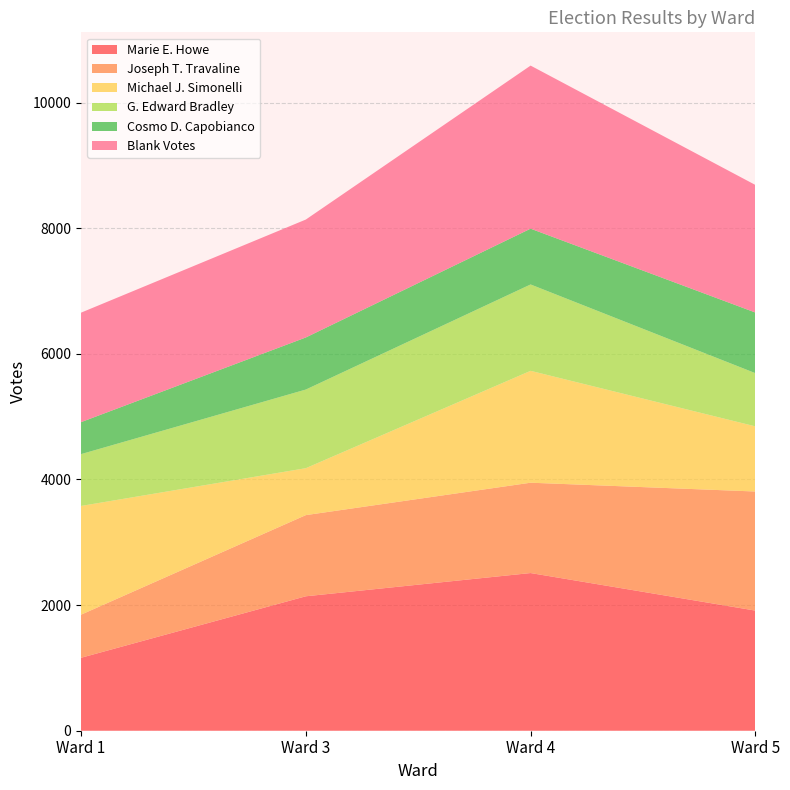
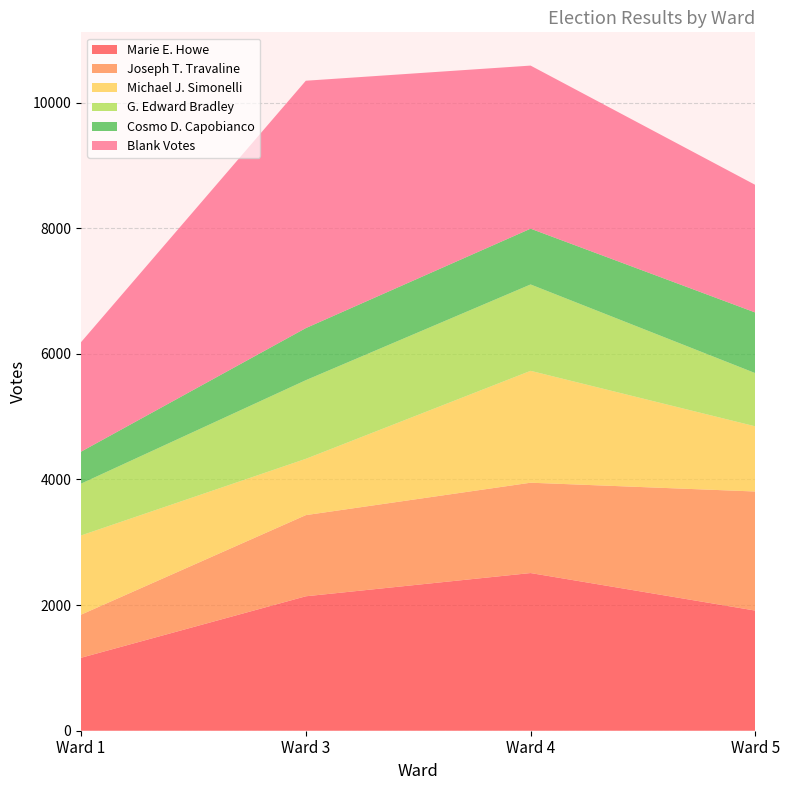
  {
    "Marie E. Howe": {
      "Ward 1": 1200,
      "Ward 3": 2100,
      "Ward 4": 2500,
      "Ward 5": 1900
    },
    "Joseph T. Travaline": {
      "Ward 1": 700,
      "Ward 3": 1300,
      "Ward 4": 1400,
      "Ward 5": 1900
    },
    "Michael J. Simonelli": {
-     "Ward 1": 1700,
-     "Ward 3": 700,
+     "Ward 1": 1300,
+     "Ward 3": 900,
      "Ward 4": 1800,
      "Ward 5": 1000
    },
    "G. Edward Bradley": {
      "Ward 1": 800,
      "Ward 3": 1300,
      "Ward 4": 1400,
      "Ward 5": 800
    },
    "Cosmo D. Capobianco": {
      "Ward 1": 500,
      "Ward 3": 800,
      "Ward 4": 900,
      "Ward 5": 1000
    },
    "Blank Votes": {
      "Ward 1": 1700,
-     "Ward 3": 1900,
+     "Ward 3": 3900,
      "Ward 4": 2600,
      "Ward 5": 2000
    }
  }
